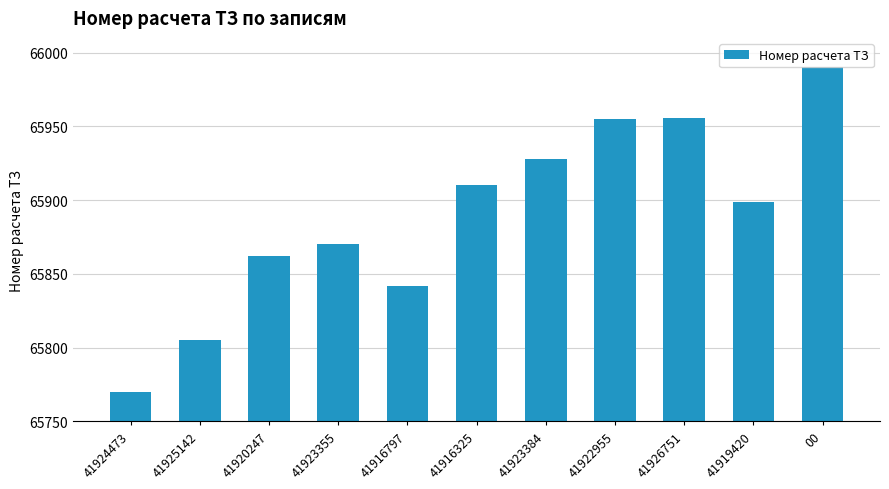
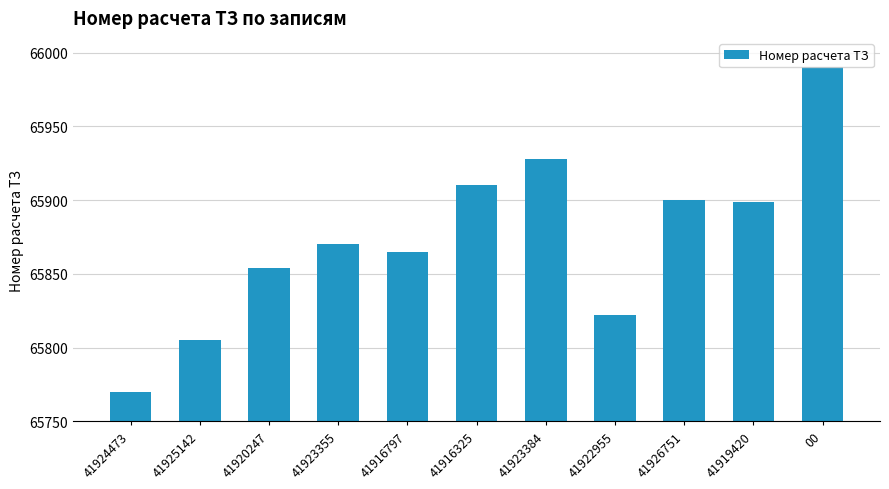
  {
    "41924473": 65770,
    "41925142": 65805,
-   "41920247": 65862,
+   "41920247": 65854,
    "41923355": 65870,
-   "41916797": 65842,
+   "41916797": 65865,
    "41916325": 65910,
    "41923384": 65928,
-   "41922955": 65955,
-   "41926751": 65956,
+   "41922955": 65822,
+   "41926751": 65900,
    "41919420": 65899,
    "00": 65990
  }
